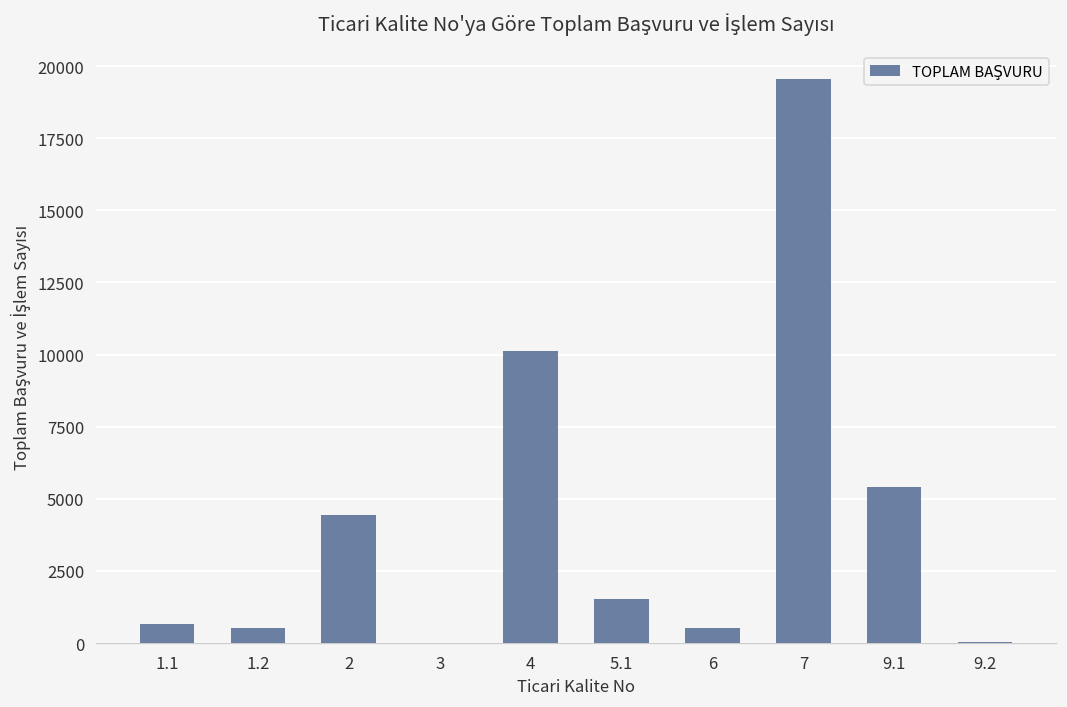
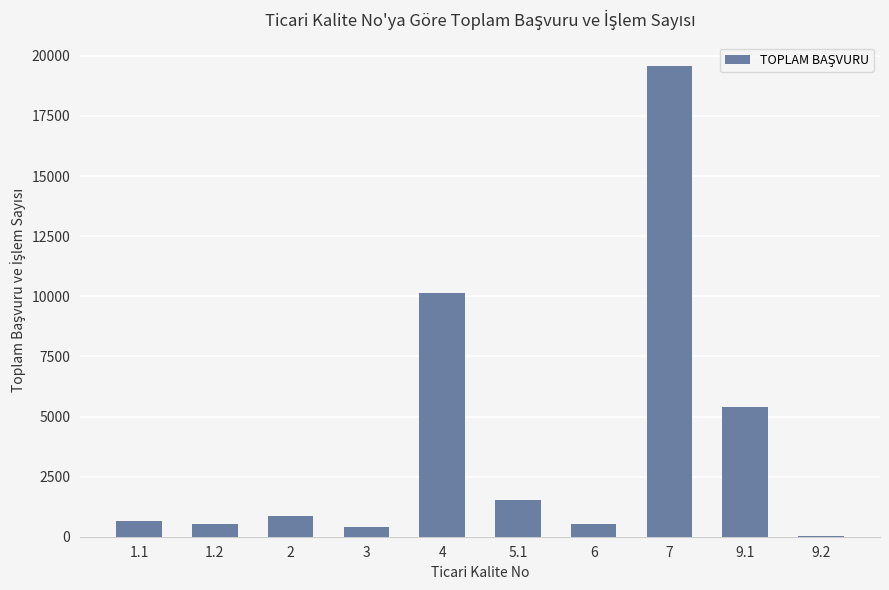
  {
    "1.1": 600,
    "1.2": 500,
-   "2": 4400,
-   "3": 0,
+   "2": 800,
+   "3": 400,
    "4": 10100,
    "5.1": 1500,
    "6": 500,
    "7": 19600,
    "9.1": 5400
  }
